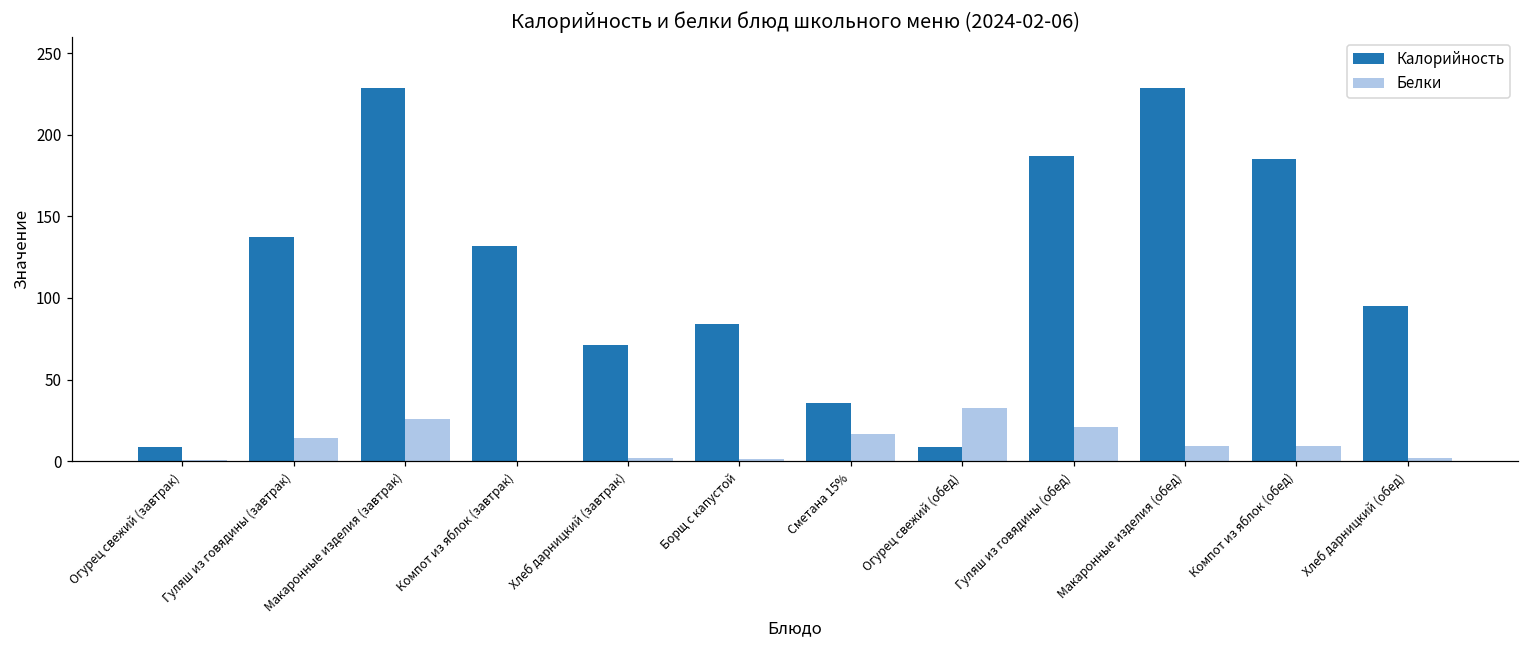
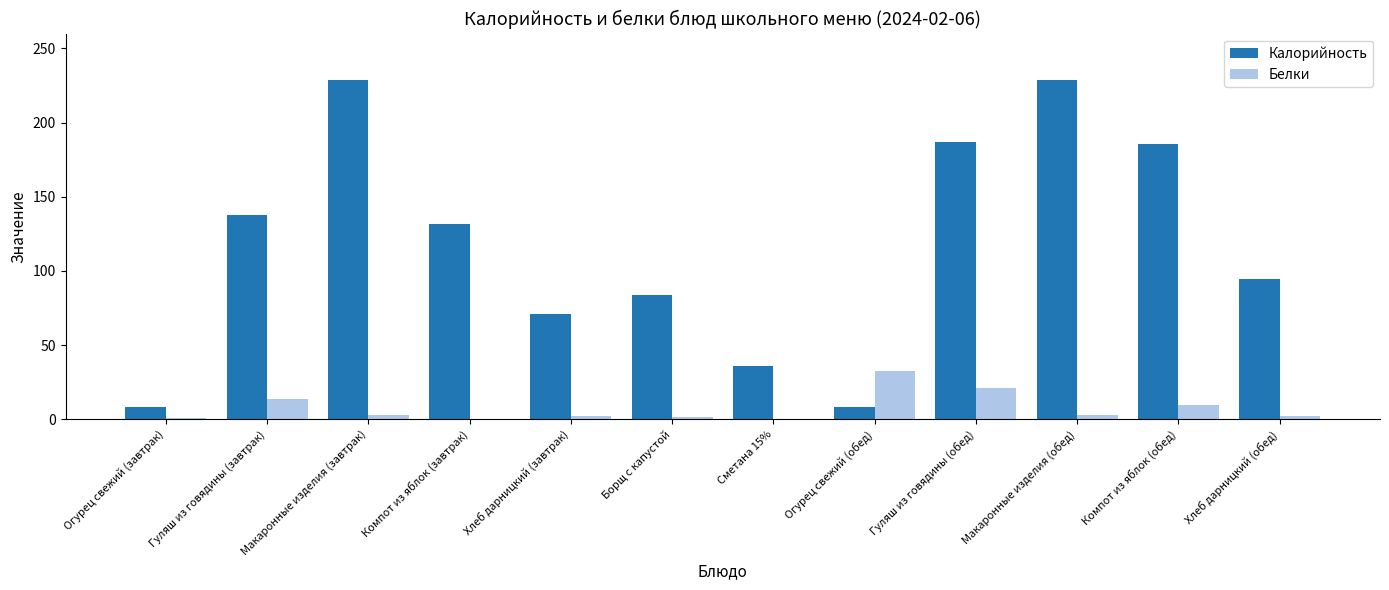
  {
    "Калорийность": {
      "Огурец свежий (завтрак)": 9,
      "Гуляш из говядины (завтрак)": 138,
      "Макаронные изделия (завтрак)": 229,
      "Компот из яблок (завтрак)": 132,
      "Хлеб дарницкий (завтрак)": 71,
      "Борщ с капустой": 84,
      "Сметана 15%": 36,
      "Огурец свежий (обед)": 9,
      "Гуляш из говядины (обед)": 187,
      "Макаронные изделия (обед)": 229,
      "Компот из яблок (обед)": 185,
      "Хлеб дарницкий (обед)": 95
    },
    "Белки": {
      "Гуляш из говядины (завтрак)": 14,
-     "Макаронные изделия (завтрак)": 26,
+     "Макаронные изделия (завтрак)": 3,
      "Хлеб дарницкий (завтрак)": 2,
-     "Сметана 15%": 17,
+     "Сметана 15%": 0,
      "Огурец свежий (обед)": 32,
      "Гуляш из говядины (обед)": 21,
-     "Макаронные изделия (обед)": 9,
+     "Макаронные изделия (обед)": 3,
      "Компот из яблок (обед)": 9,
      "Хлеб дарницкий (обед)": 2
    }
  }
